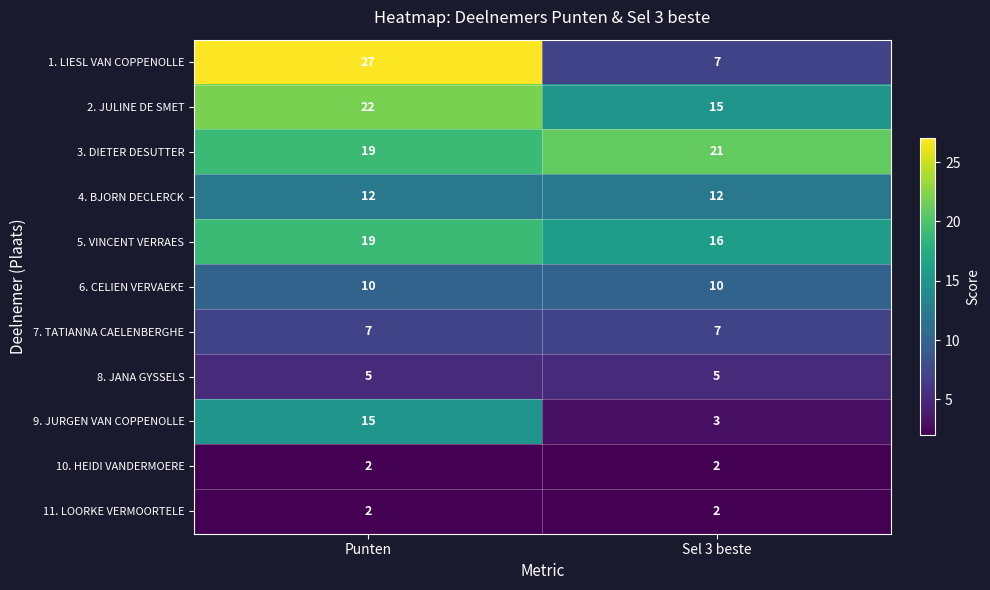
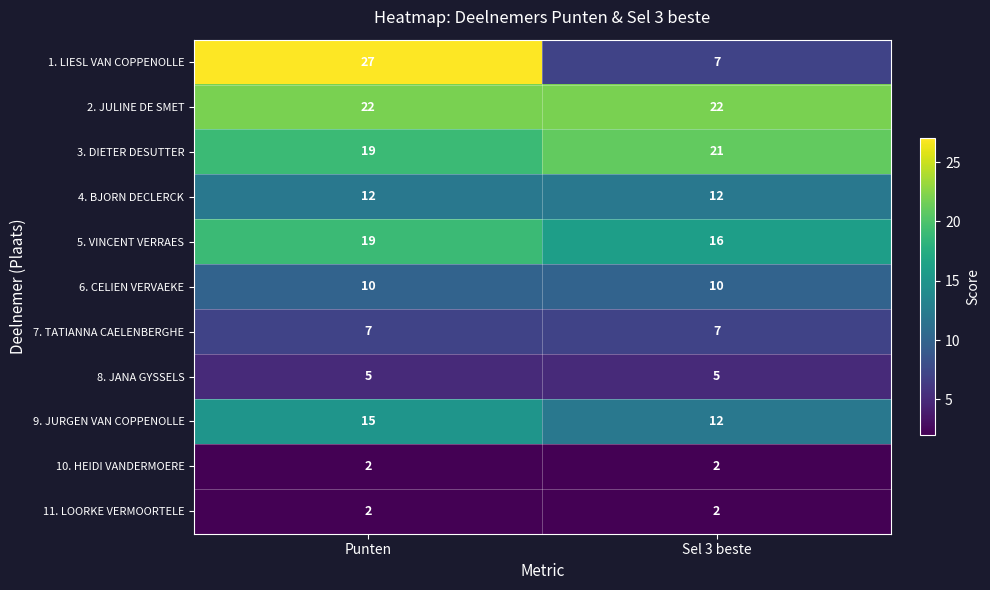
  {
    "1. LIESL VAN COPPENOLLE": {
      "Punten": 27,
      "Sel 3 beste": 7
    },
    "2. JULINE DE SMET": {
      "Punten": 22,
-     "Sel 3 beste": 15
+     "Sel 3 beste": 22
    },
    "3. DIETER DESUTTER": {
      "Punten": 19,
      "Sel 3 beste": 21
    },
    "4. BJORN DECLERCK": {
      "Punten": 12,
      "Sel 3 beste": 12
    },
    "5. VINCENT VERRAES": {
      "Punten": 19,
      "Sel 3 beste": 16
    },
    "6. CELIEN VERVAEKE": {
      "Punten": 10,
      "Sel 3 beste": 10
    },
    "7. TATIANNA CAELENBERGHE": {
      "Punten": 7,
      "Sel 3 beste": 7
    },
    "8. JANA GYSSELS": {
      "Punten": 5,
      "Sel 3 beste": 5
    },
    "9. JURGEN VAN COPPENOLLE": {
      "Punten": 15,
-     "Sel 3 beste": 3
+     "Sel 3 beste": 12
    },
    "10. HEIDI VANDERMOERE": {
      "Punten": 2,
      "Sel 3 beste": 2
    },
    "11. LOORKE VERMOORTELE": {
      "Punten": 2,
      "Sel 3 beste": 2
    }
  }
